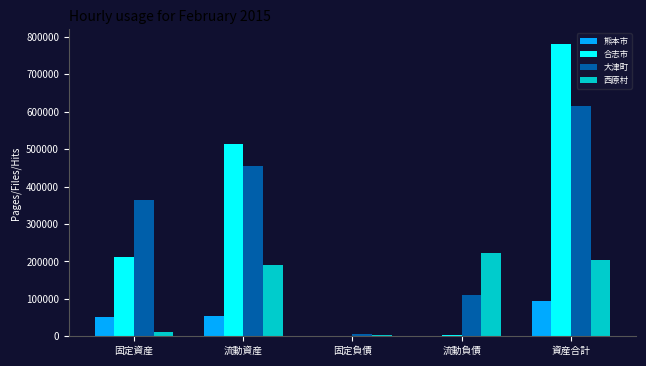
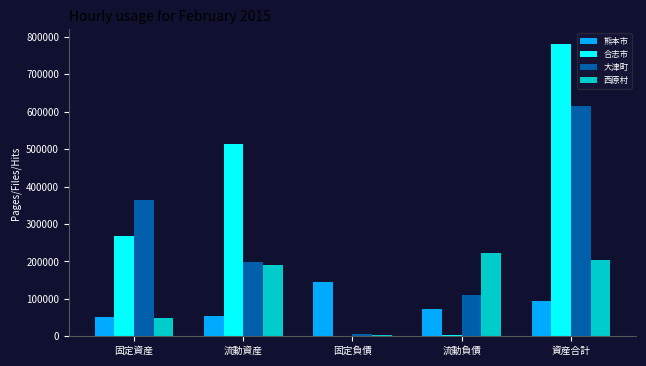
  {
    "熊本市": {
      "固定資産": 50000,
      "流動資産": 50000,
-     "固定負債": 0,
-     "流動負債": 0,
+     "固定負債": 140000,
+     "流動負債": 70000,
      "資産合計": 90000
    },
    "合志市": {
-     "固定資産": 210000,
+     "固定資産": 270000,
      "流動資産": 510000,
      "固定負債": 0,
      "資産合計": 780000
    },
    "大津町": {
      "固定資産": 360000,
-     "流動資産": 460000,
+     "流動資産": 200000,
      "流動負債": 110000,
      "資産合計": 610000
    },
    "西原村": {
-     "固定資産": 10000,
+     "固定資産": 50000,
      "流動資産": 190000,
      "流動負債": 220000,
      "資産合計": 200000
    }
  }
